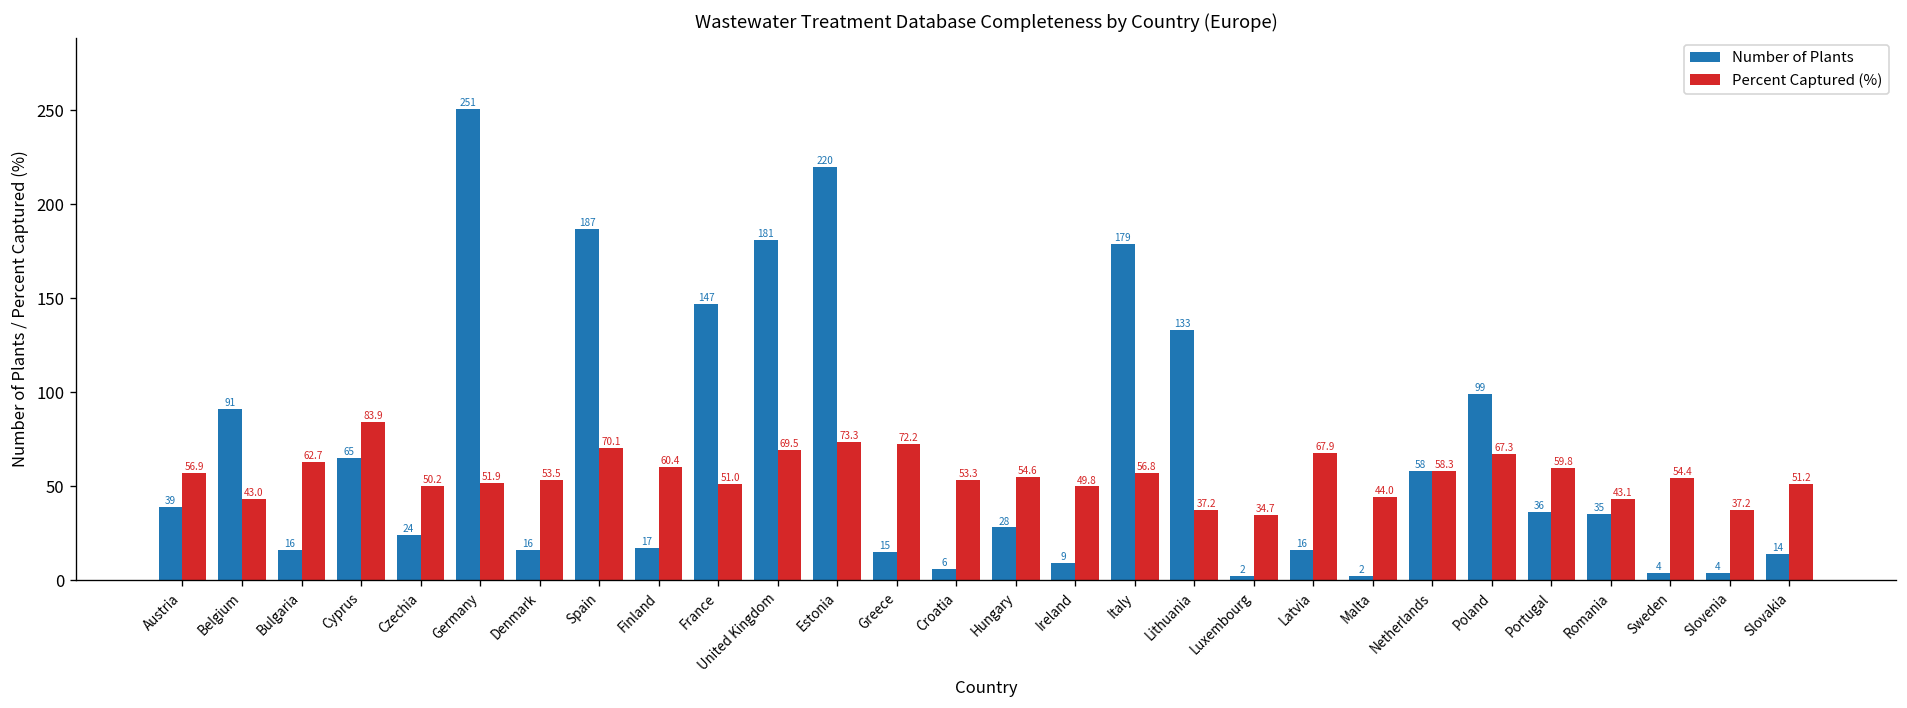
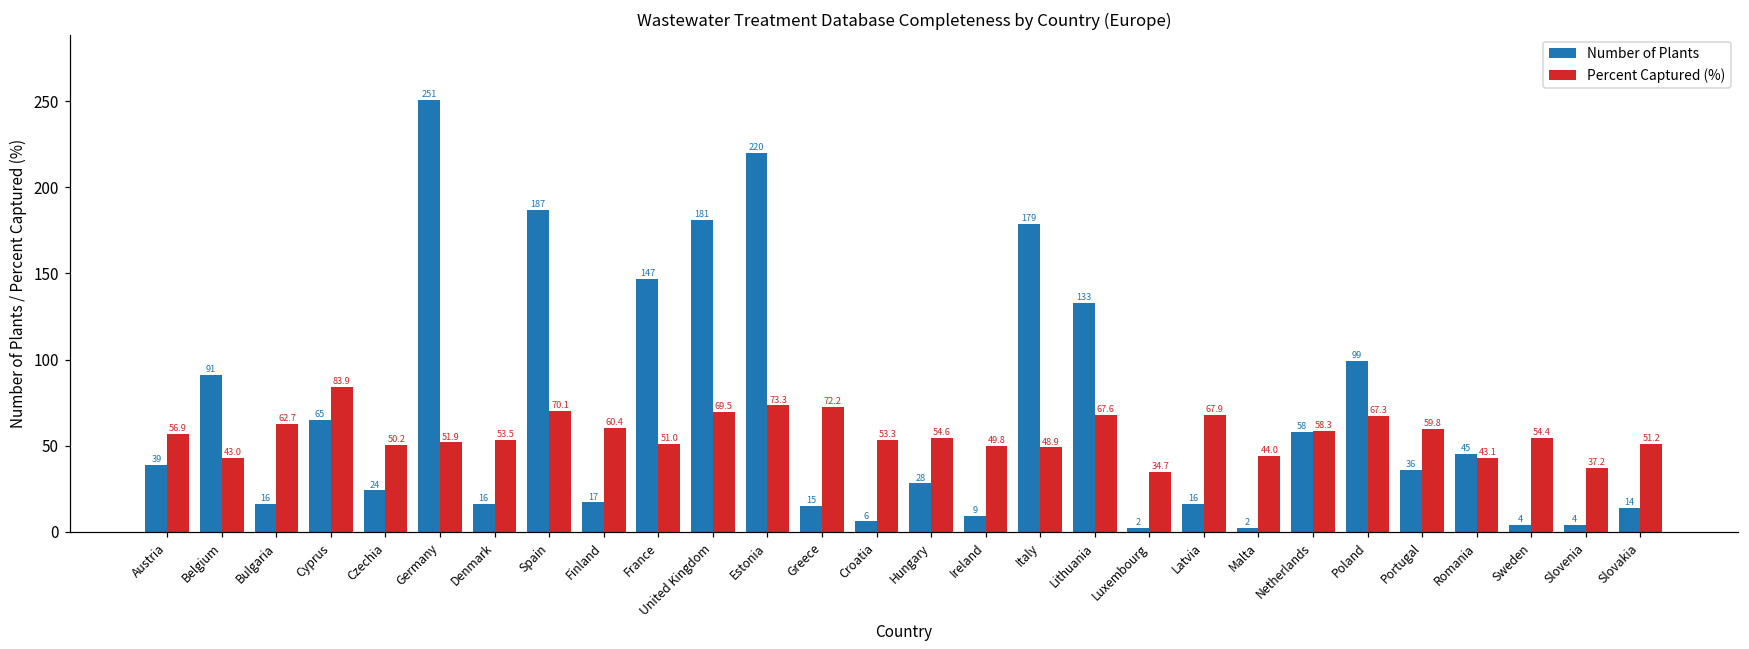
  {
    "Number of Plants": {
      "Austria": 39,
      "Belgium": 91,
      "Bulgaria": 16,
      "Cyprus": 65,
      "Czechia": 24,
      "Germany": 251,
      "Denmark": 16,
      "Spain": 187,
      "Finland": 17,
      "France": 147,
      "United Kingdom": 181,
      "Estonia": 220,
      "Greece": 15,
      "Croatia": 6,
      "Hungary": 28,
      "Ireland": 9,
      "Italy": 179,
      "Lithuania": 133,
      "Luxembourg": 2,
      "Latvia": 16,
      "Malta": 2,
      "Netherlands": 58,
      "Poland": 99,
      "Portugal": 36,
-     "Romania": 35,
+     "Romania": 45,
      "Sweden": 4,
      "Slovenia": 4,
      "Slovakia": 14
    },
    "Percent Captured (%)": {
      "Austria": 56.9,
      "Belgium": 43.0,
      "Bulgaria": 62.7,
      "Cyprus": 83.9,
      "Czechia": 50.2,
      "Germany": 51.9,
      "Denmark": 53.5,
      "Spain": 70.1,
      "Finland": 60.4,
      "France": 51.0,
      "United Kingdom": 69.5,
      "Estonia": 73.3,
      "Greece": 72.2,
      "Croatia": 53.3,
      "Hungary": 54.6,
      "Ireland": 49.8,
-     "Italy": 56.8,
-     "Lithuania": 37.2,
+     "Italy": 48.9,
+     "Lithuania": 67.6,
      "Luxembourg": 34.7,
      "Latvia": 67.9,
      "Malta": 44.0,
      "Netherlands": 58.3,
      "Poland": 67.3,
      "Portugal": 59.8,
      "Romania": 43.1,
      "Sweden": 54.4,
      "Slovenia": 37.2,
      "Slovakia": 51.2
    }
  }
